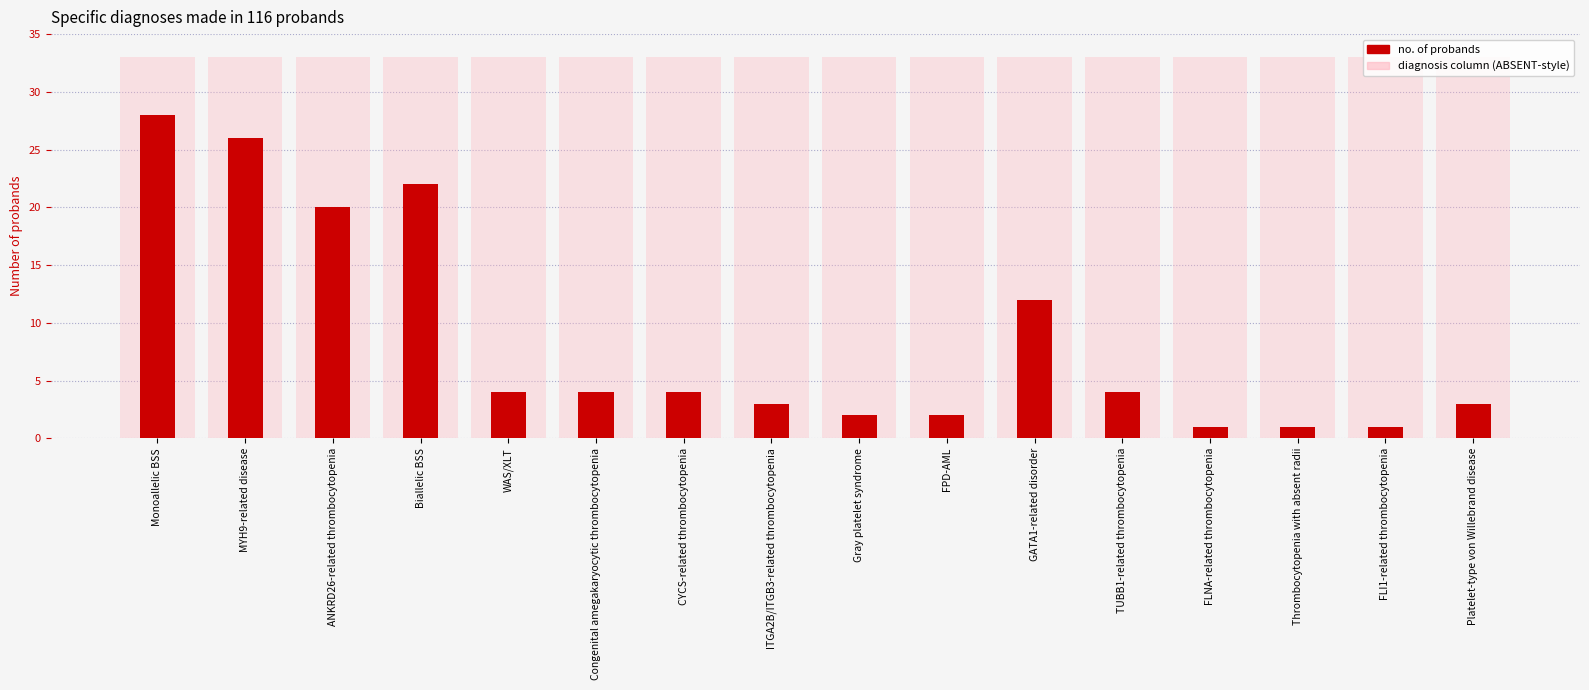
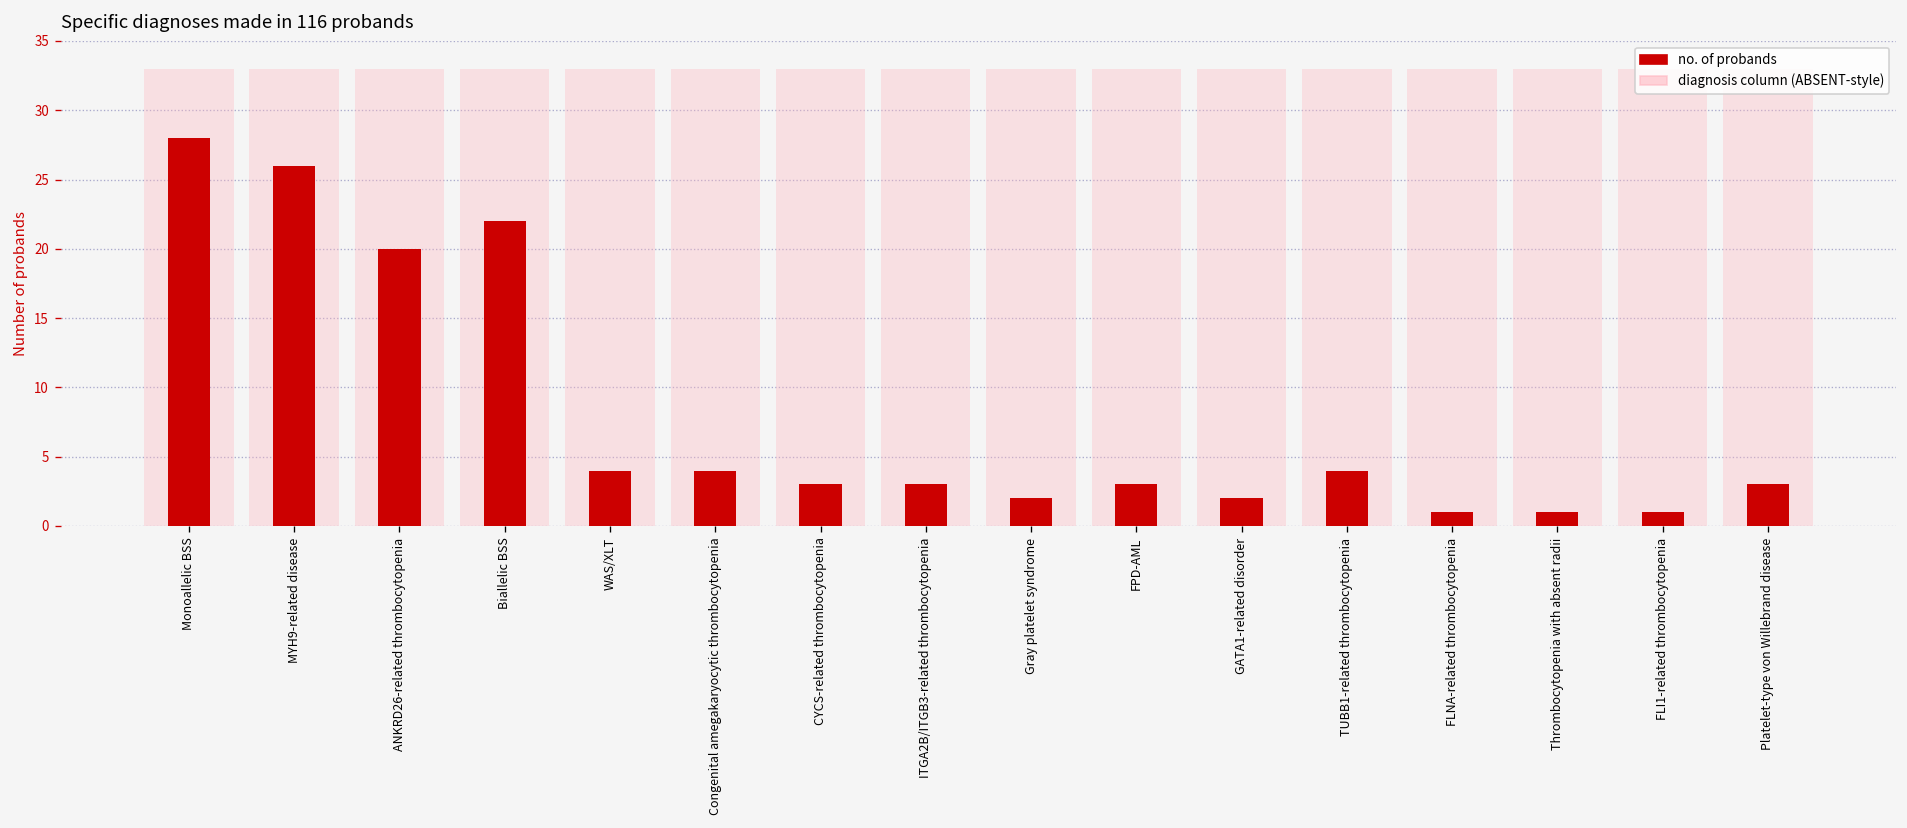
  {
    "no. of probands": {
-     "CYCS-related thrombocytopenia": 4,
-     "FPD-AML": 2,
-     "GATA1-related disorder": 12
+     "CYCS-related thrombocytopenia": 3,
+     "FPD-AML": 3,
+     "GATA1-related disorder": 2
    }
  }
